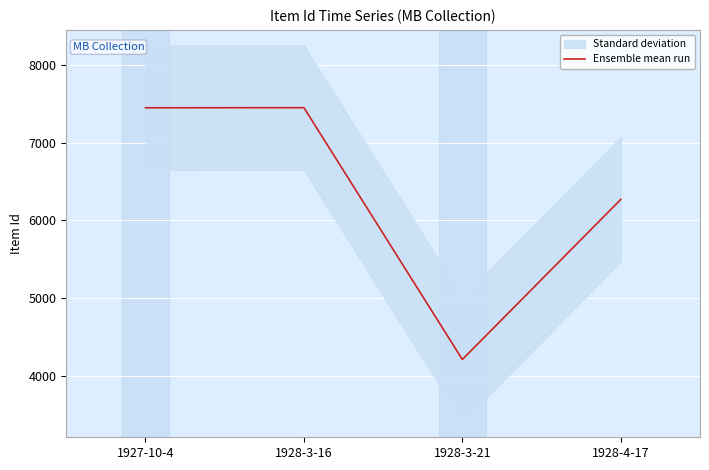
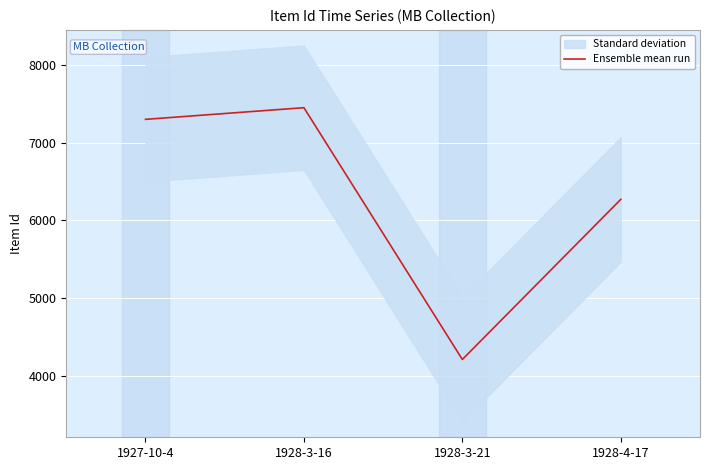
  {
    "Ensemble mean run": {
-     "1927-10-4": 7400,
+     "1927-10-4": 7300,
      "1928-3-16": 7500,
      "1928-3-21": 4200,
      "1928-4-17": 6300
    }
  }
